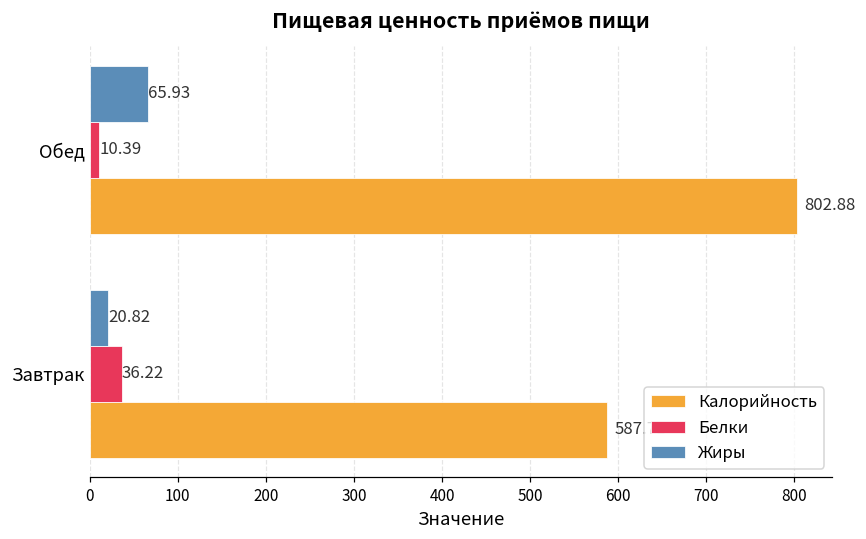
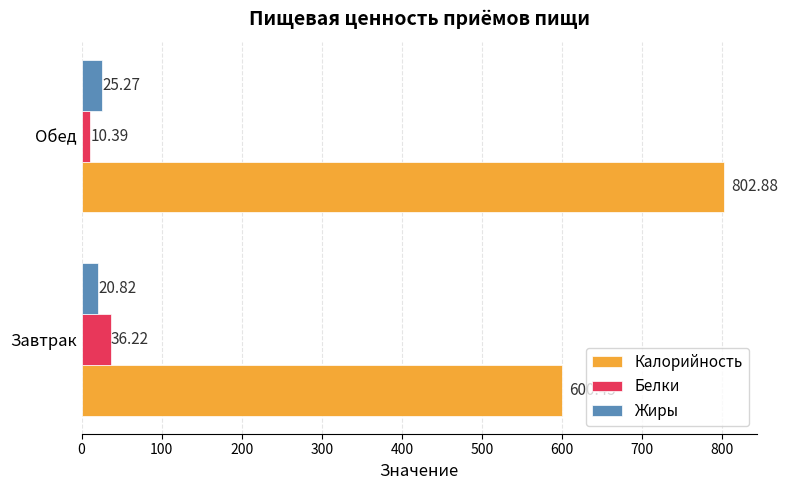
  {
    "Калорийность": {
-     "Завтрак": 590
+     "Завтрак": 600
    },
    "Белки": {
      "Обед": 10.39,
      "Завтрак": 36.22
    },
    "Жиры": {
-     "Обед": 65.93,
+     "Обед": 25.27,
      "Завтрак": 20.82
    }
  }
